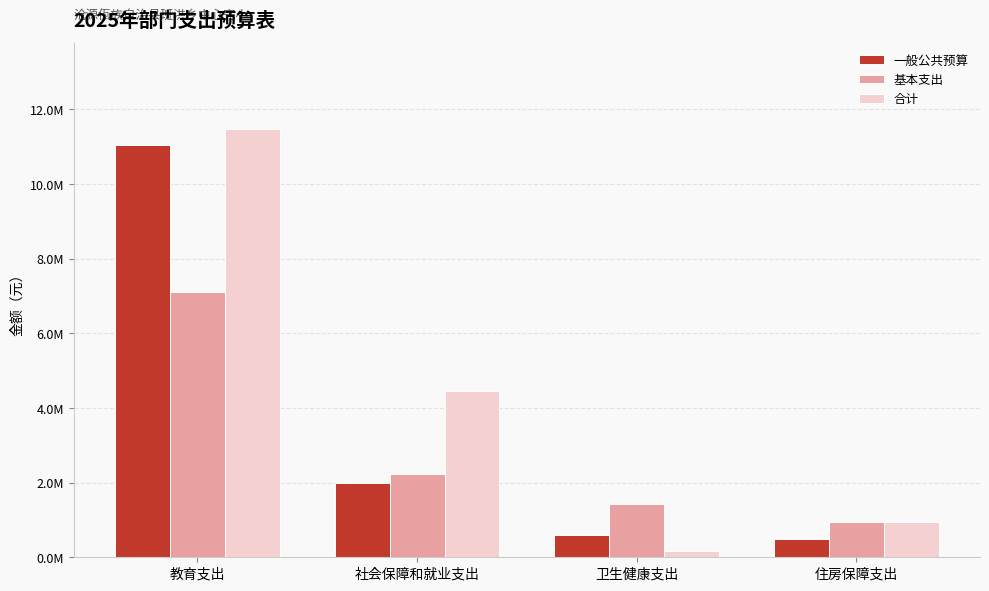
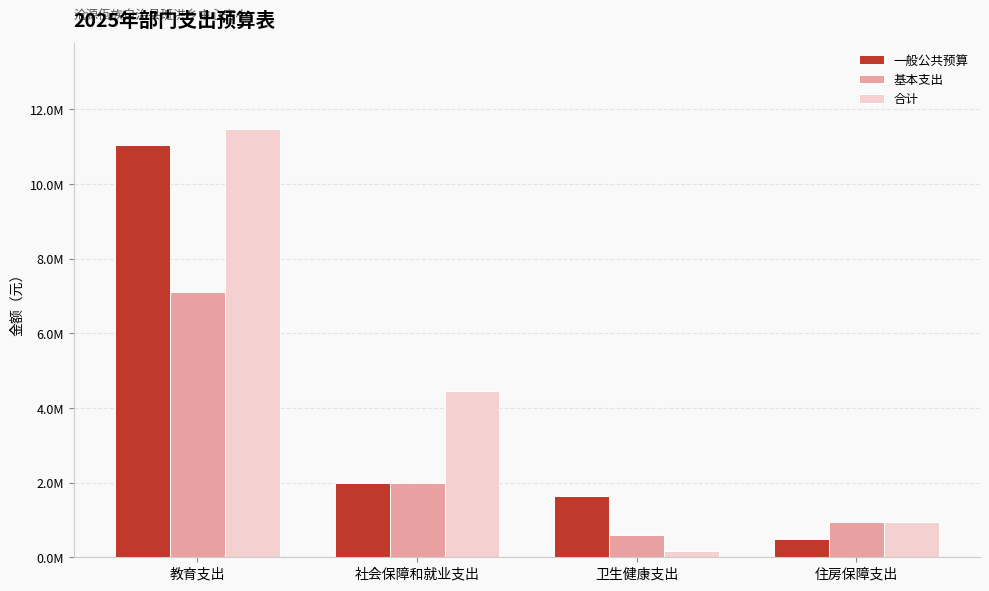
  {
    "一般公共预算": {
      "教育支出": 11100000,
      "社会保障和就业支出": 2000000,
-     "卫生健康支出": 600000,
+     "卫生健康支出": 1600000,
      "住房保障支出": 500000
    },
    "基本支出": {
      "教育支出": 7100000,
-     "社会保障和就业支出": 2200000,
-     "卫生健康支出": 1400000,
+     "社会保障和就业支出": 2000000,
+     "卫生健康支出": 600000,
      "住房保障支出": 1000000
    },
    "合计": {
      "教育支出": 11500000,
      "社会保障和就业支出": 4500000,
      "卫生健康支出": 200000,
      "住房保障支出": 1000000
    }
  }
